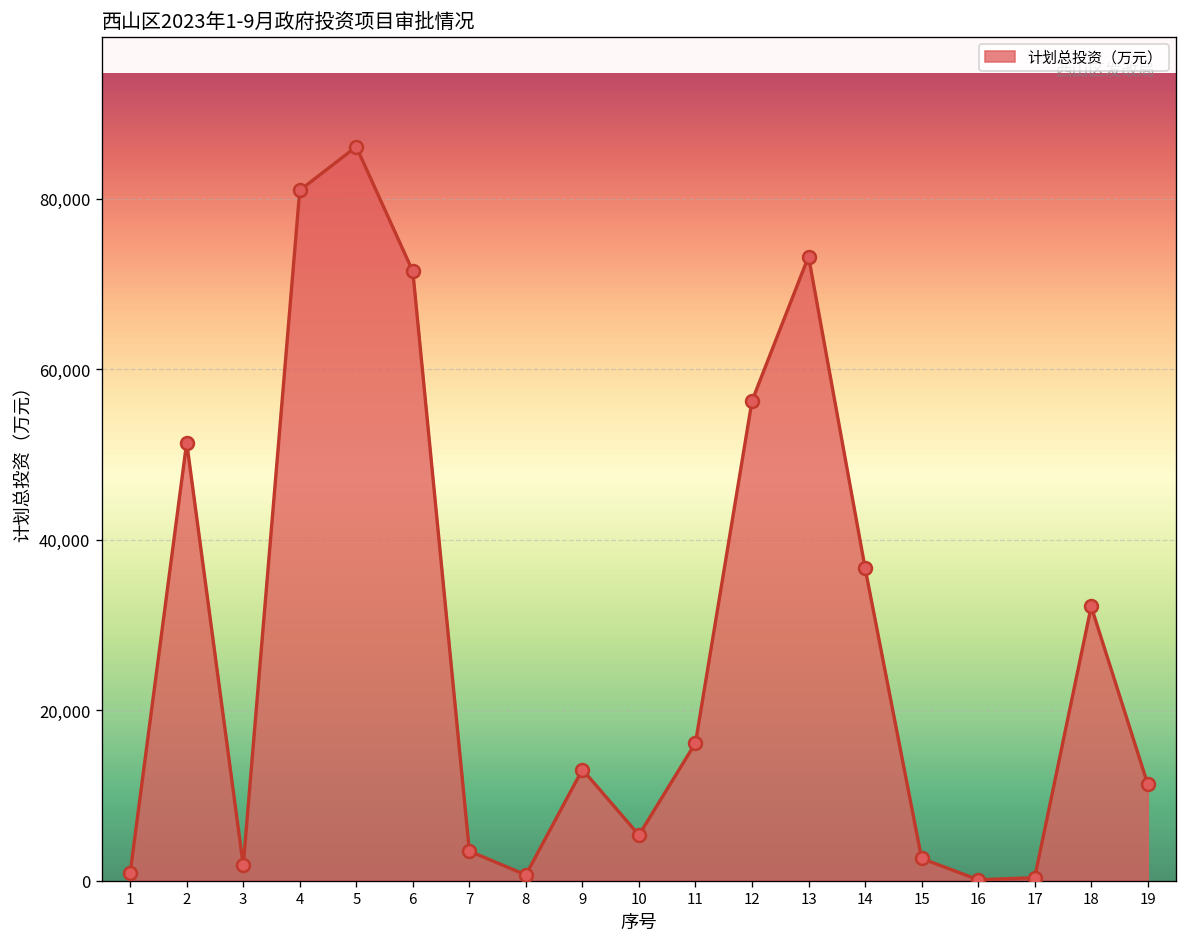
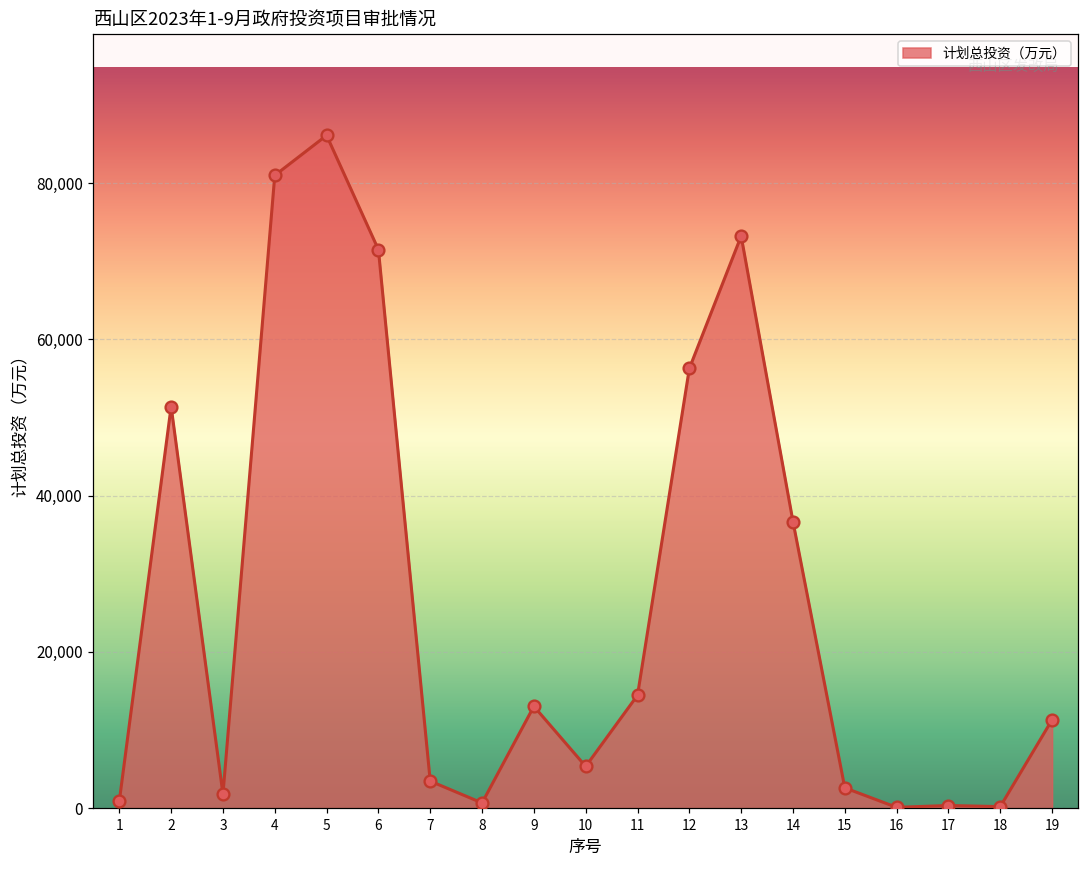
  {
    "1": "1,000",
    "2": "51,000",
    "3": "2,000",
    "4": "81,000",
    "5": "86,000",
    "6": "71,000",
    "7": "3,000",
    "8": "1,000",
    "9": "13,000",
    "10": "5,000",
-   "11": "16,000",
+   "11": "14,000",
    "12": "56,000",
    "13": "73,000",
    "14": "37,000",
    "15": "3,000",
    "16": "0",
    "17": "0",
-   "18": "32,000",
+   "18": "0",
    "19": "11,000"
  }
